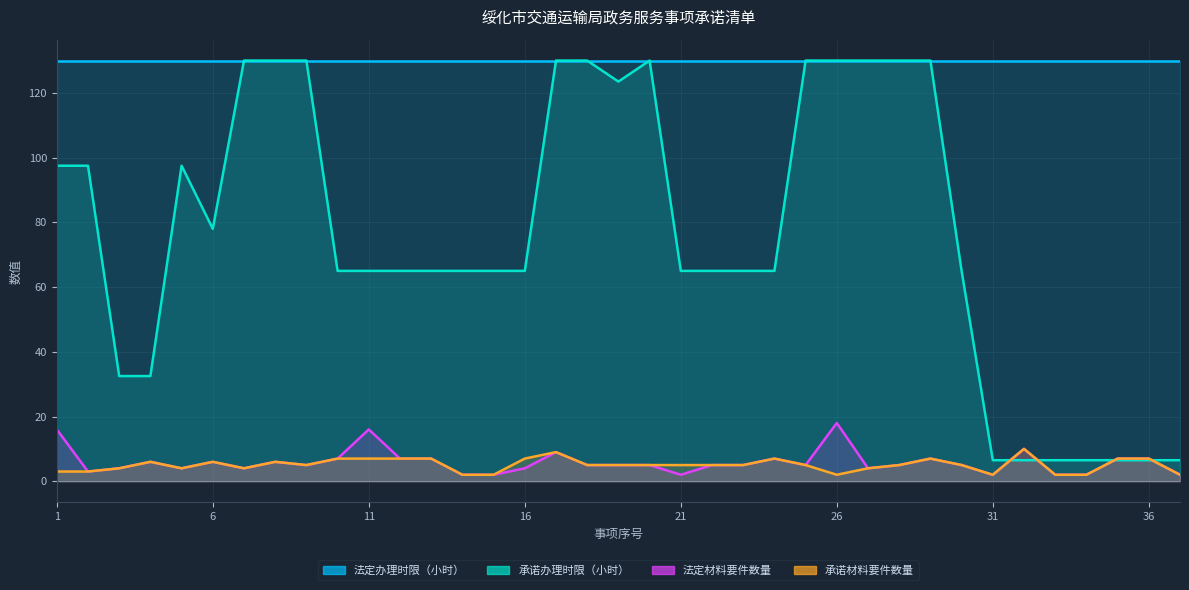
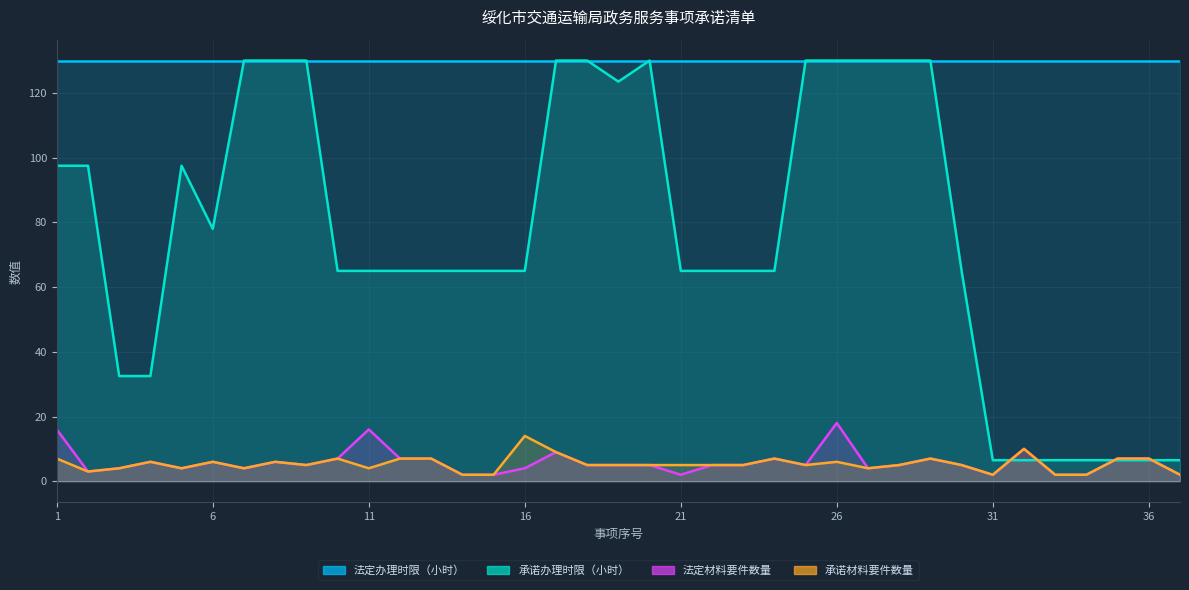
  {
    "法定材料要件数量": {
      "1": 16,
      "11": 16,
      "16": 4,
      "21": 2,
      "26": 18
    },
    "承诺材料要件数量": {
-     "1": 3,
-     "11": 7,
-     "16": 7,
+     "1": 7,
+     "11": 4,
+     "16": 14,
      "21": 5,
-     "26": 2
+     "26": 6
    }
  }
